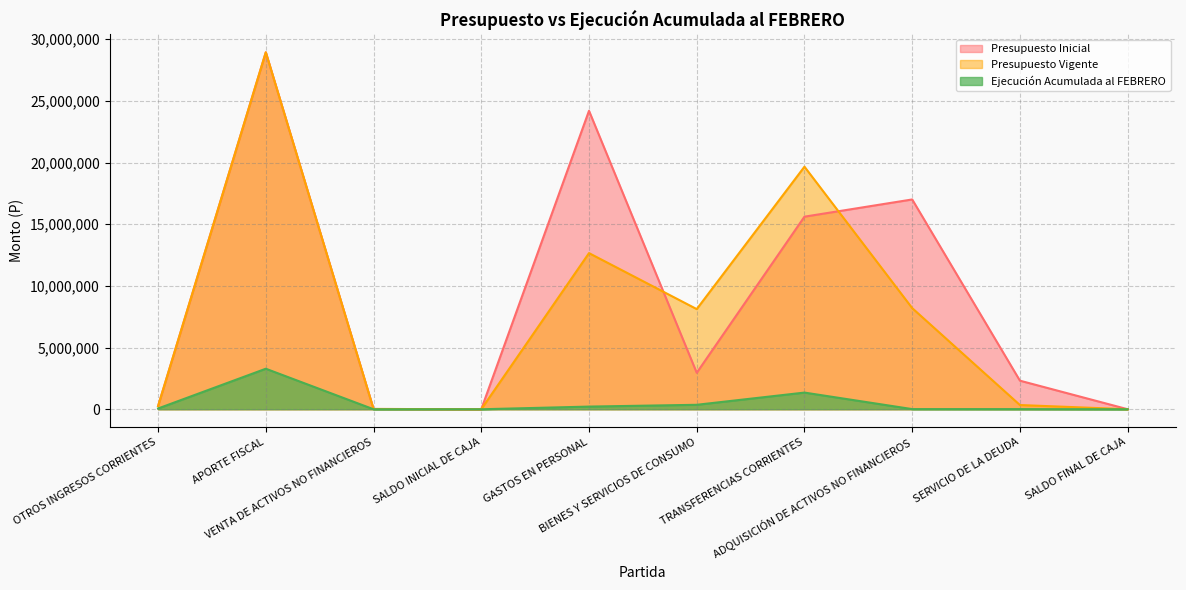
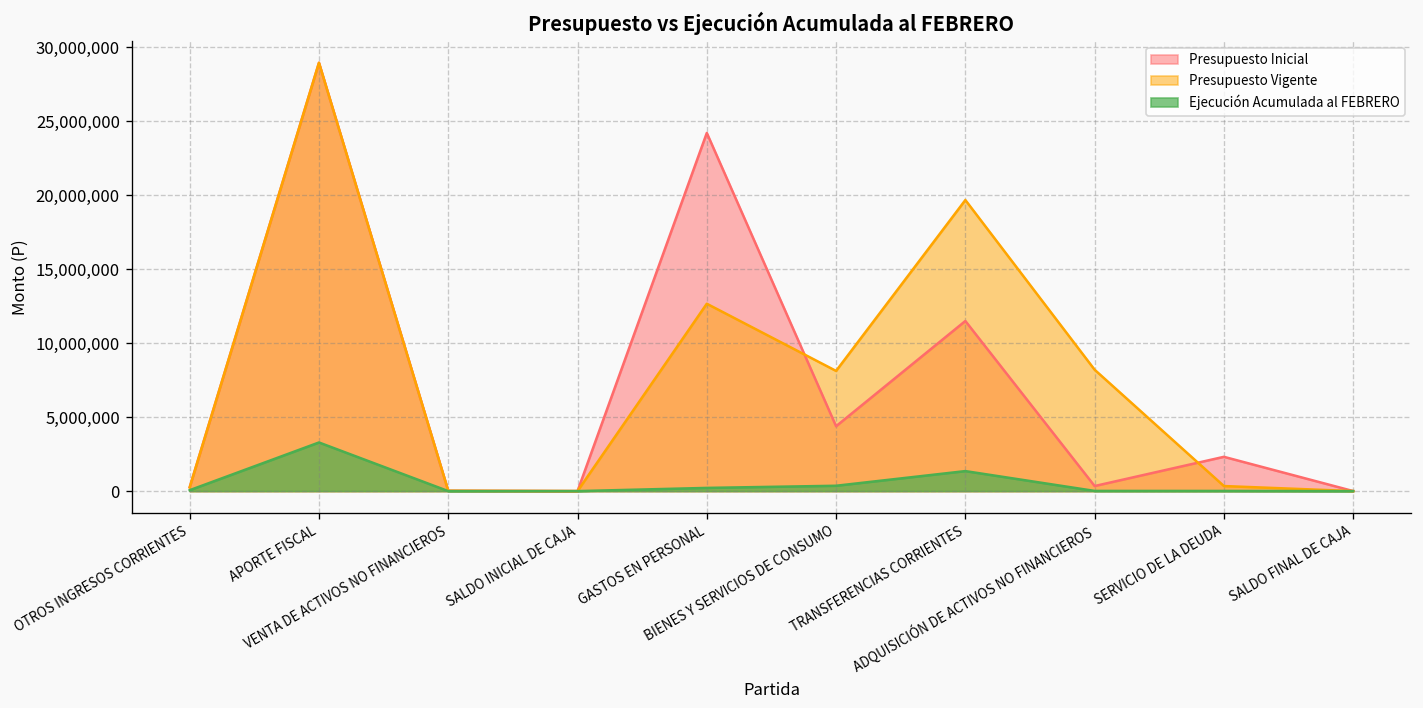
  {
    "Presupuesto Inicial": {
      "GASTOS EN PERSONAL": "24,200,000",
-     "BIENES Y SERVICIOS DE CONSUMO": "3,000,000",
-     "TRANSFERENCIAS CORRIENTES": "15,600,000",
-     "ADQUISICIÓN DE ACTIVOS NO FINANCIEROS": "17,000,000",
+     "BIENES Y SERVICIOS DE CONSUMO": "4,400,000",
+     "TRANSFERENCIAS CORRIENTES": "11,500,000",
+     "ADQUISICIÓN DE ACTIVOS NO FINANCIEROS": "300,000",
      "SERVICIO DE LA DEUDA": "2,300,000"
    },
    "Presupuesto Vigente": {
      "GASTOS EN PERSONAL": "12,700,000",
      "BIENES Y SERVICIOS DE CONSUMO": "8,100,000",
      "TRANSFERENCIAS CORRIENTES": "19,700,000",
      "ADQUISICIÓN DE ACTIVOS NO FINANCIEROS": "8,200,000",
      "SERVICIO DE LA DEUDA": "300,000"
    },
    "Ejecución Acumulada al FEBRERO": {
      "APORTE FISCAL": "3,300,000",
      "GASTOS EN PERSONAL": "200,000",
      "BIENES Y SERVICIOS DE CONSUMO": "400,000",
      "TRANSFERENCIAS CORRIENTES": "1,400,000",
      "ADQUISICIÓN DE ACTIVOS NO FINANCIEROS": "0",
      "SERVICIO DE LA DEUDA": "0"
    }
  }
